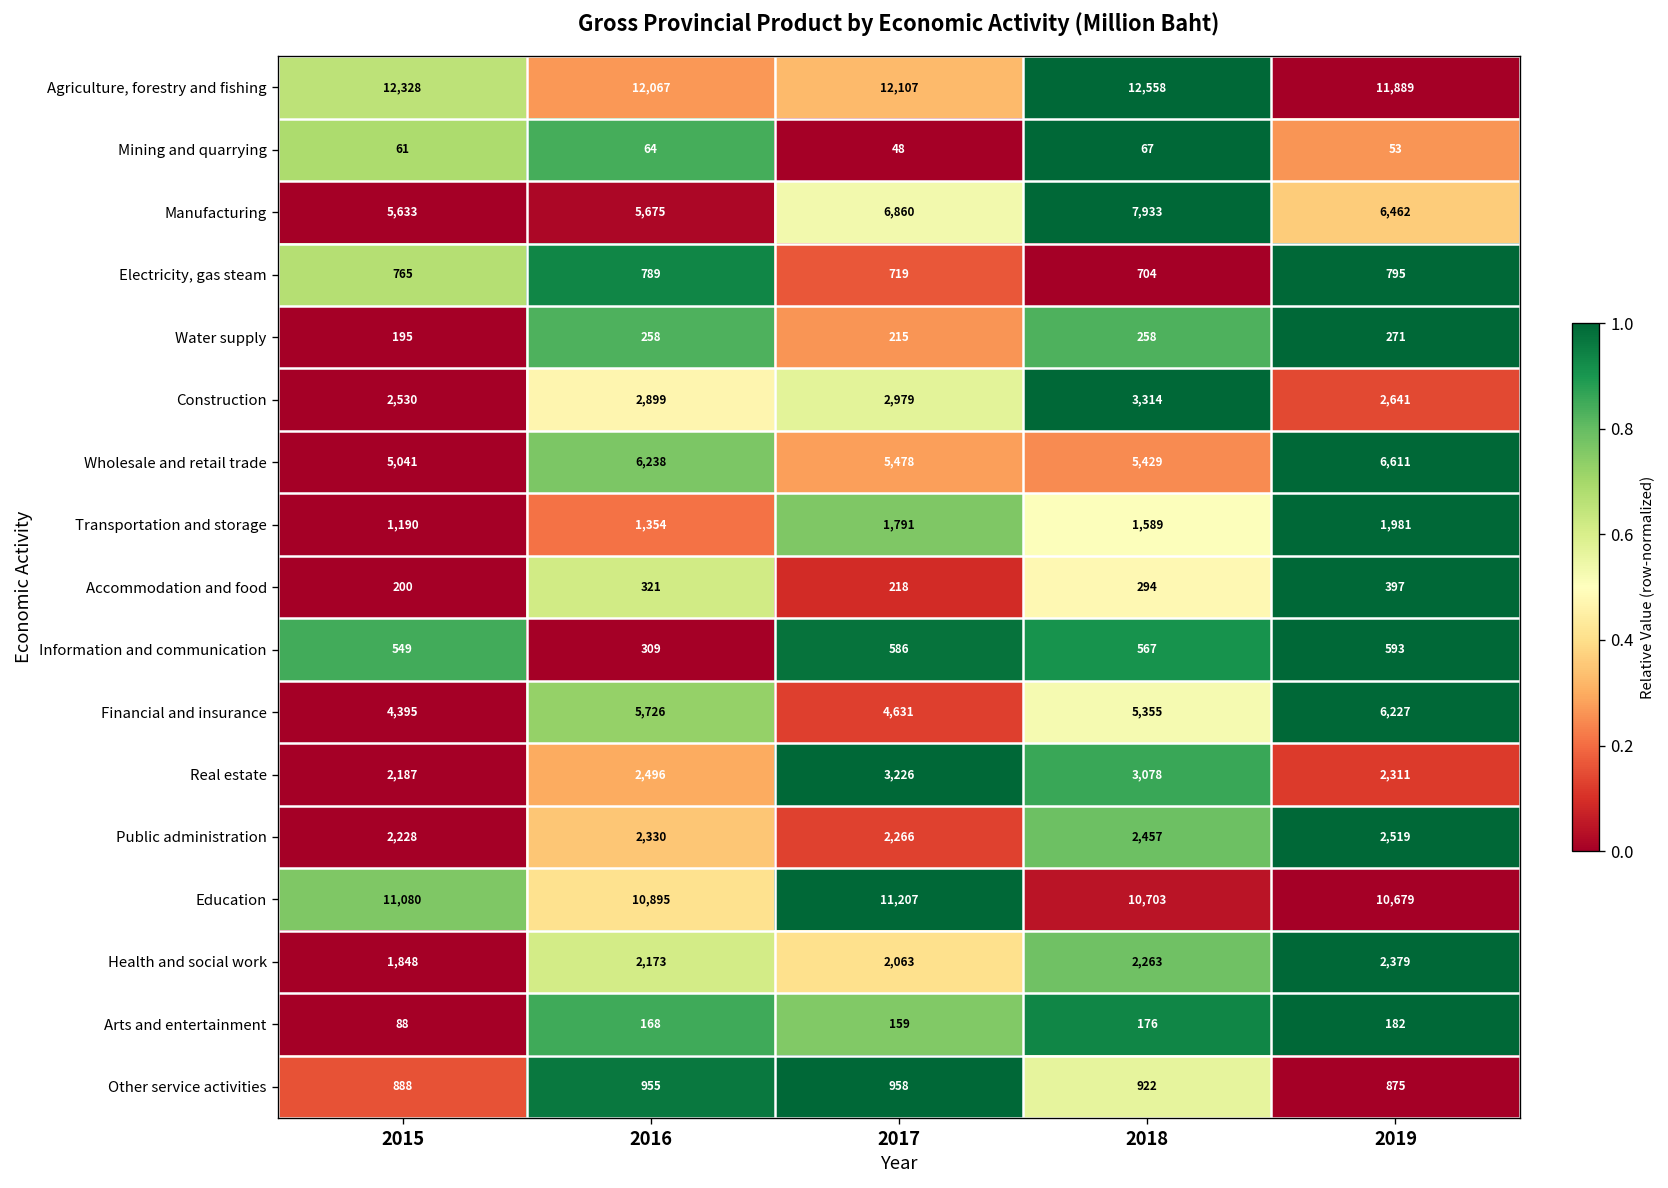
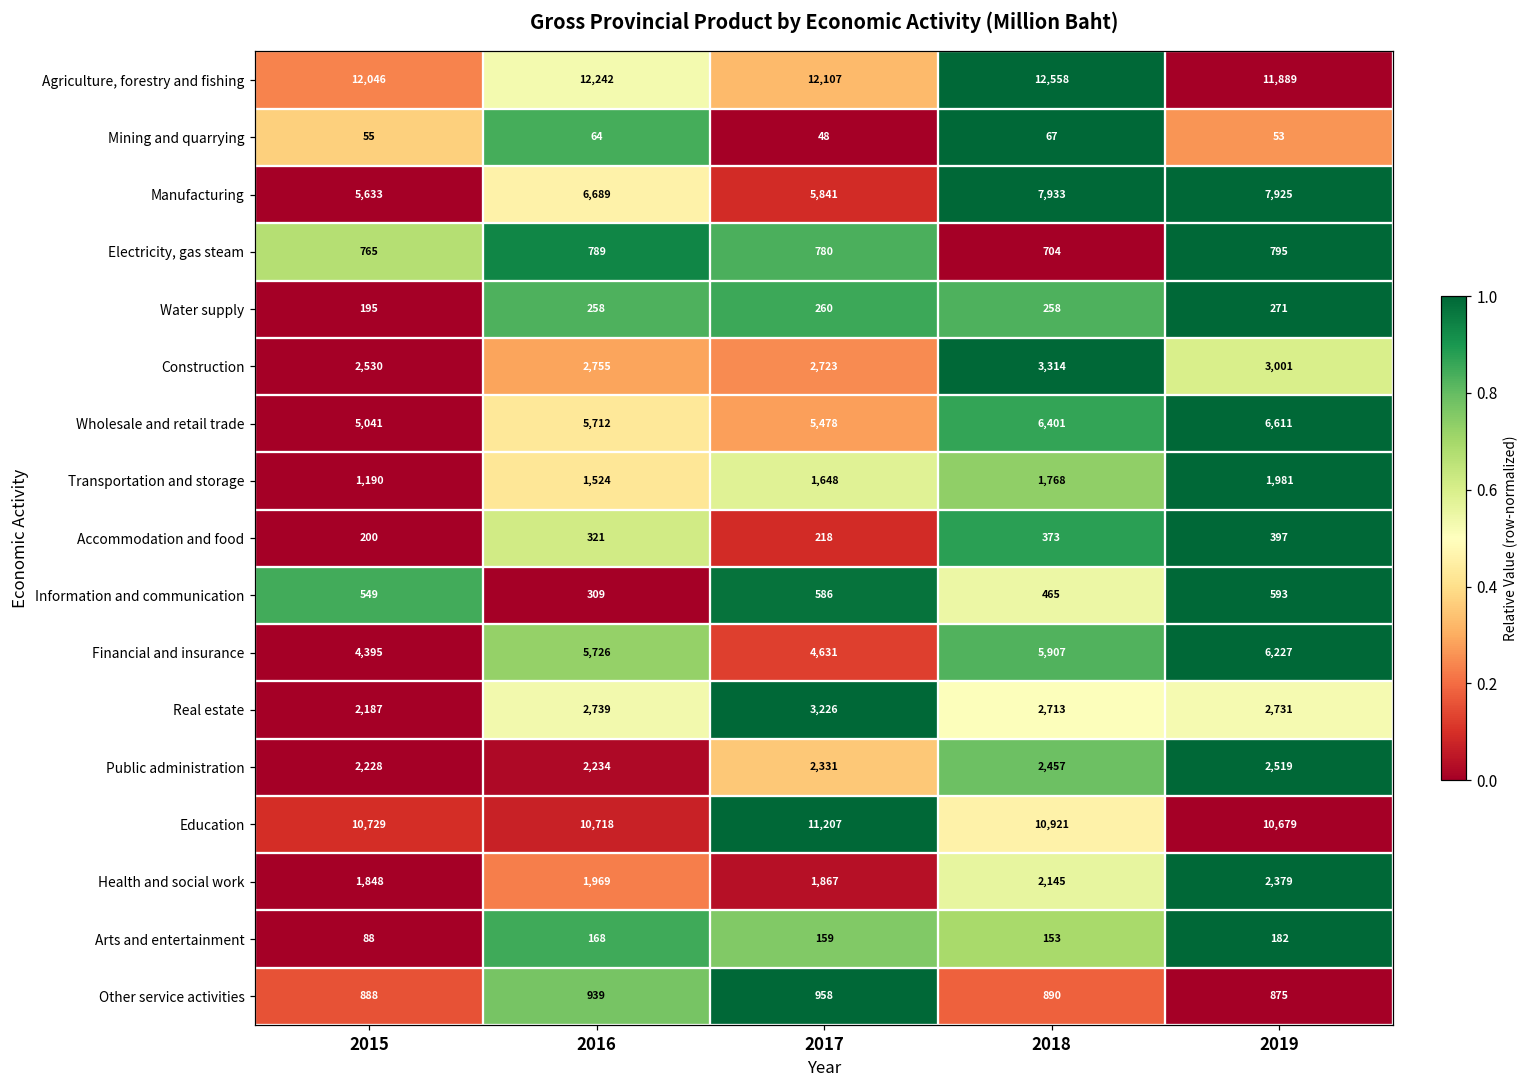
  {
    "Agriculture, forestry and fishing": {
-     "2015": "12,328",
-     "2016": "12,067",
+     "2015": "12,046",
+     "2016": "12,242",
      "2017": "12,107",
      "2018": "12,558",
      "2019": "11,889"
    },
    "Mining and quarrying": {
-     "2015": "61",
+     "2015": "55",
      "2016": "64",
      "2017": "48",
      "2018": "67",
      "2019": "53"
    },
    "Manufacturing": {
      "2015": "5,633",
-     "2016": "5,675",
-     "2017": "6,860",
+     "2016": "6,689",
+     "2017": "5,841",
      "2018": "7,933",
-     "2019": "6,462"
+     "2019": "7,925"
    },
    "Electricity, gas steam": {
      "2015": "765",
      "2016": "789",
-     "2017": "719",
+     "2017": "780",
      "2018": "704",
      "2019": "795"
    },
    "Water supply": {
      "2015": "195",
      "2016": "258",
-     "2017": "215",
+     "2017": "260",
      "2018": "258",
      "2019": "271"
    },
    "Construction": {
      "2015": "2,530",
-     "2016": "2,899",
-     "2017": "2,979",
+     "2016": "2,755",
+     "2017": "2,723",
      "2018": "3,314",
-     "2019": "2,641"
+     "2019": "3,001"
    },
    "Wholesale and retail trade": {
      "2015": "5,041",
-     "2016": "6,238",
+     "2016": "5,712",
      "2017": "5,478",
-     "2018": "5,429",
+     "2018": "6,401",
      "2019": "6,611"
    },
    "Transportation and storage": {
      "2015": "1,190",
-     "2016": "1,354",
-     "2017": "1,791",
-     "2018": "1,589",
+     "2016": "1,524",
+     "2017": "1,648",
+     "2018": "1,768",
      "2019": "1,981"
    },
    "Accommodation and food": {
      "2015": "200",
      "2016": "321",
      "2017": "218",
-     "2018": "294",
+     "2018": "373",
      "2019": "397"
    },
    "Information and communication": {
      "2015": "549",
      "2016": "309",
      "2017": "586",
-     "2018": "567",
+     "2018": "465",
      "2019": "593"
    },
    "Financial and insurance": {
      "2015": "4,395",
      "2016": "5,726",
      "2017": "4,631",
-     "2018": "5,355",
+     "2018": "5,907",
      "2019": "6,227"
    },
    "Real estate": {
      "2015": "2,187",
-     "2016": "2,496",
+     "2016": "2,739",
      "2017": "3,226",
-     "2018": "3,078",
-     "2019": "2,311"
+     "2018": "2,713",
+     "2019": "2,731"
    },
    "Public administration": {
      "2015": "2,228",
-     "2016": "2,330",
-     "2017": "2,266",
+     "2016": "2,234",
+     "2017": "2,331",
      "2018": "2,457",
      "2019": "2,519"
    },
    "Education": {
-     "2015": "11,080",
-     "2016": "10,895",
+     "2015": "10,729",
+     "2016": "10,718",
      "2017": "11,207",
-     "2018": "10,703",
+     "2018": "10,921",
      "2019": "10,679"
    },
    "Health and social work": {
      "2015": "1,848",
-     "2016": "2,173",
-     "2017": "2,063",
-     "2018": "2,263",
+     "2016": "1,969",
+     "2017": "1,867",
+     "2018": "2,145",
      "2019": "2,379"
    },
    "Arts and entertainment": {
      "2015": "88",
      "2016": "168",
      "2017": "159",
-     "2018": "176",
+     "2018": "153",
      "2019": "182"
    },
    "Other service activities": {
      "2015": "888",
-     "2016": "955",
+     "2016": "939",
      "2017": "958",
-     "2018": "922",
+     "2018": "890",
      "2019": "875"
    }
  }
